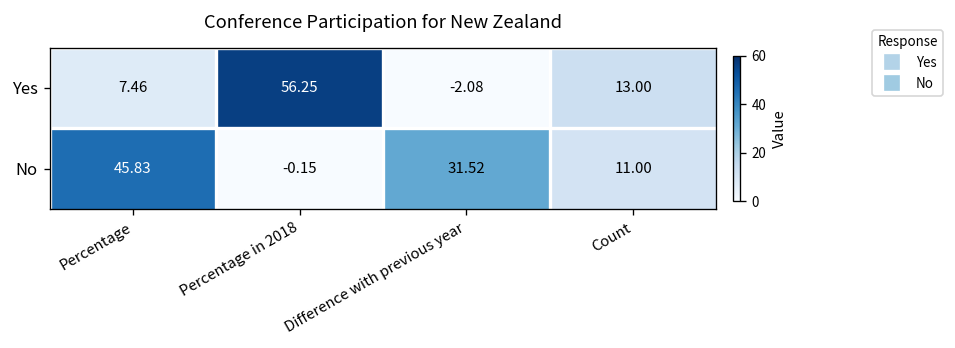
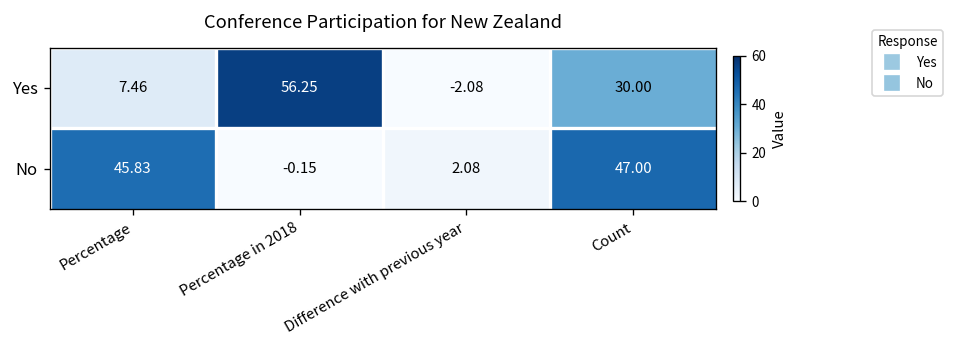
  {
    "Yes": {
      "Percentage": 7.46,
      "Percentage in 2018": 56.25,
      "Difference with previous year": -2.08,
-     "Count": 13.00
+     "Count": 30.00
    },
    "No": {
      "Percentage": 45.83,
      "Percentage in 2018": -0.15,
-     "Difference with previous year": 31.52,
-     "Count": 11.00
+     "Difference with previous year": 2.08,
+     "Count": 47.00
    }
  }
